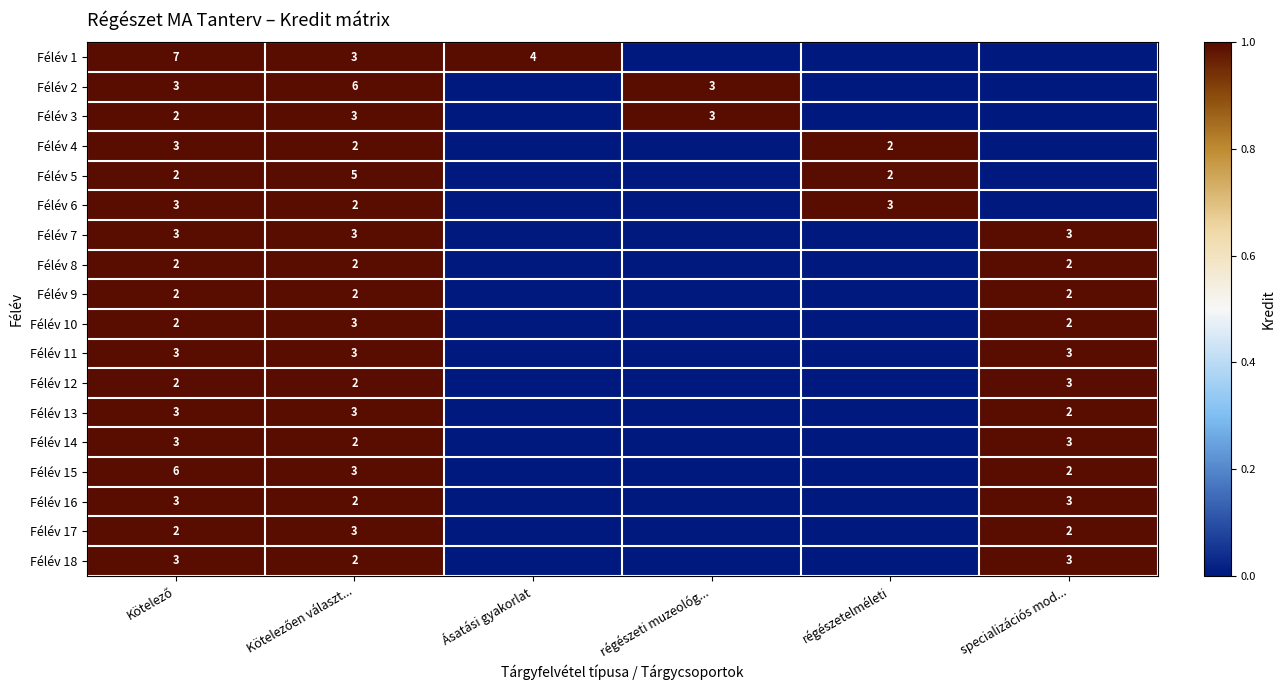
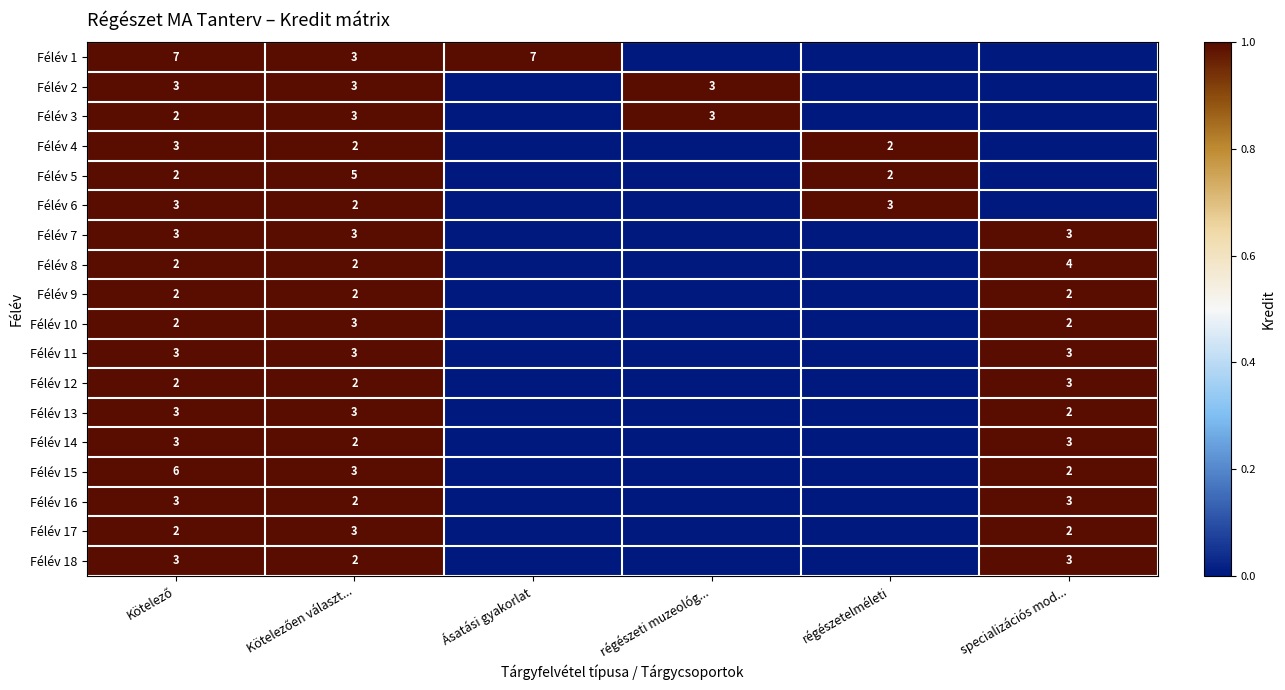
  {
    "Félév 1": {
      "Kötelező": 7,
      "Kötelezően választ...": 3,
-     "Ásatási gyakorlat": 4
+     "Ásatási gyakorlat": 7
    },
    "Félév 2": {
      "Kötelező": 3,
-     "Kötelezően választ...": 6,
+     "Kötelezően választ...": 3,
      "régészeti muzeológ...": 3
    },
    "Félév 3": {
      "Kötelező": 2,
      "Kötelezően választ...": 3,
      "régészeti muzeológ...": 3
    },
    "Félév 4": {
      "Kötelező": 3,
      "Kötelezően választ...": 2,
      "régészetelméleti": 2
    },
    "Félév 5": {
      "Kötelező": 2,
      "Kötelezően választ...": 5,
      "régészetelméleti": 2
    },
    "Félév 6": {
      "Kötelező": 3,
      "Kötelezően választ...": 2,
      "régészetelméleti": 3
    },
    "Félév 7": {
      "Kötelező": 3,
      "Kötelezően választ...": 3,
      "specializációs mod...": 3
    },
    "Félév 8": {
      "Kötelező": 2,
      "Kötelezően választ...": 2,
-     "specializációs mod...": 2
+     "specializációs mod...": 4
    },
    "Félév 9": {
      "Kötelező": 2,
      "Kötelezően választ...": 2,
      "specializációs mod...": 2
    },
    "Félév 10": {
      "Kötelező": 2,
      "Kötelezően választ...": 3,
      "specializációs mod...": 2
    },
    "Félév 11": {
      "Kötelező": 3,
      "Kötelezően választ...": 3,
      "specializációs mod...": 3
    },
    "Félév 12": {
      "Kötelező": 2,
      "Kötelezően választ...": 2,
      "specializációs mod...": 3
    },
    "Félév 13": {
      "Kötelező": 3,
      "Kötelezően választ...": 3,
      "specializációs mod...": 2
    },
    "Félév 14": {
      "Kötelező": 3,
      "Kötelezően választ...": 2,
      "specializációs mod...": 3
    },
    "Félév 15": {
      "Kötelező": 6,
      "Kötelezően választ...": 3,
      "specializációs mod...": 2
    },
    "Félév 16": {
      "Kötelező": 3,
      "Kötelezően választ...": 2,
      "specializációs mod...": 3
    },
    "Félév 17": {
      "Kötelező": 2,
      "Kötelezően választ...": 3,
      "specializációs mod...": 2
    },
    "Félév 18": {
      "Kötelező": 3,
      "Kötelezően választ...": 2,
      "specializációs mod...": 3
    }
  }
